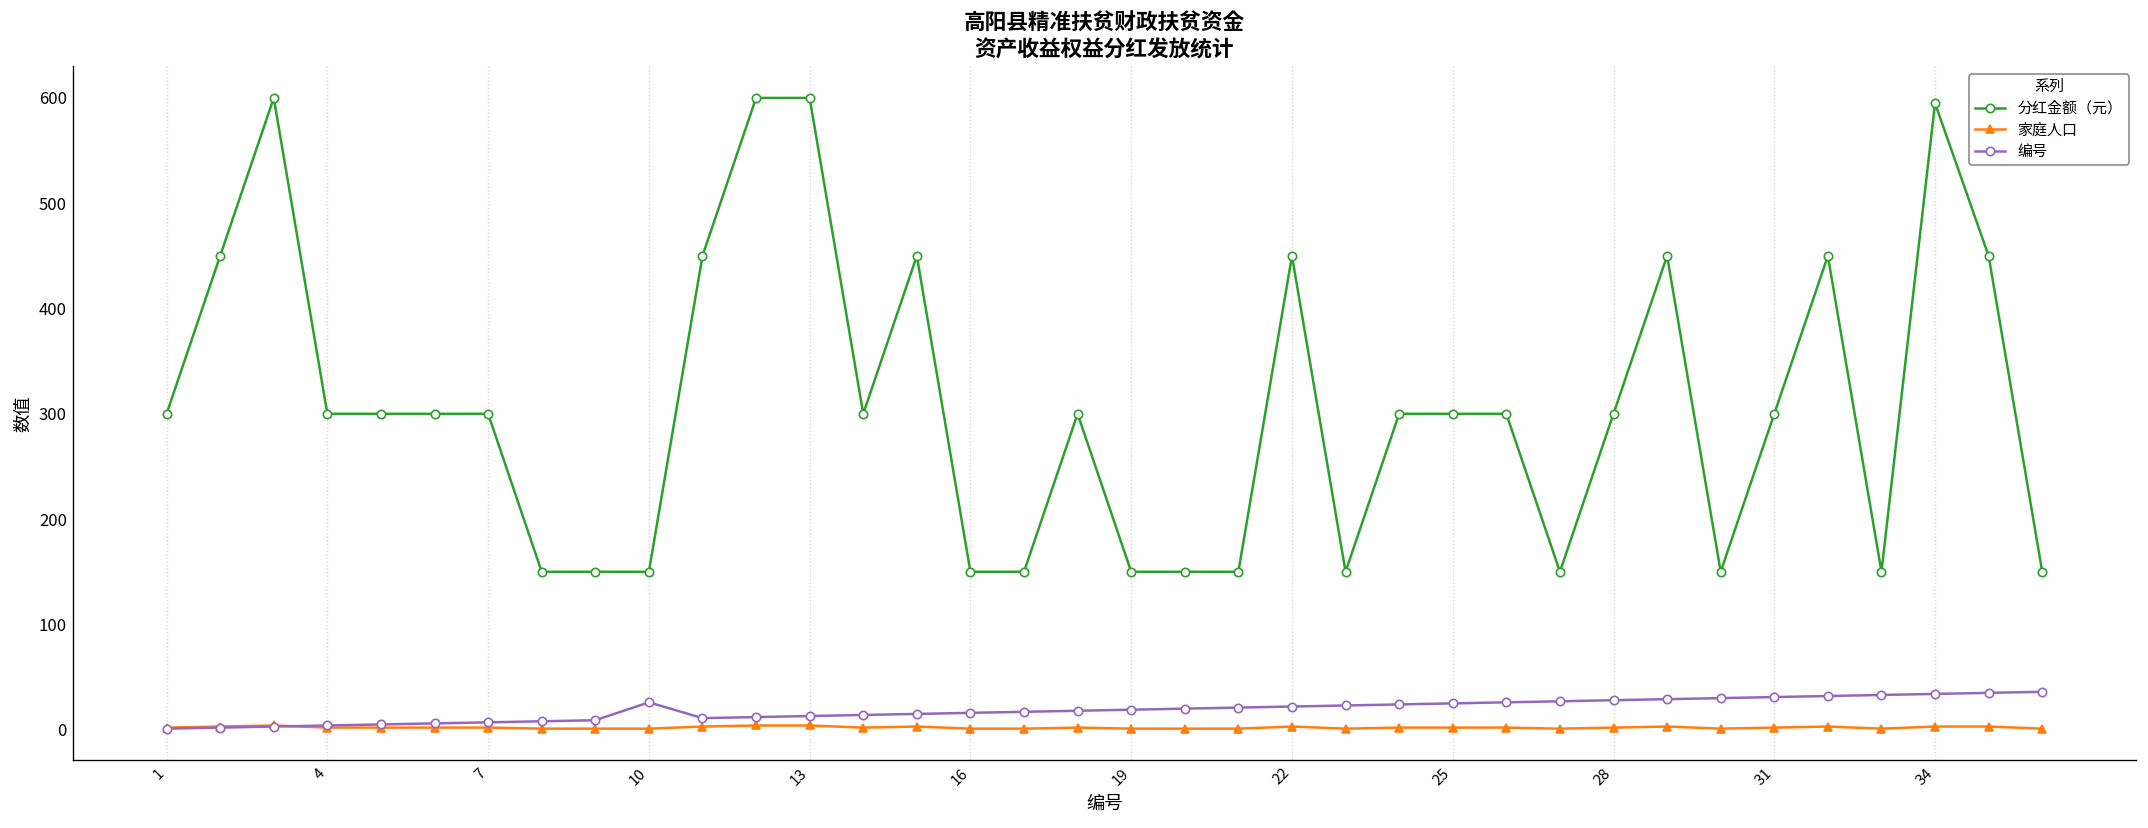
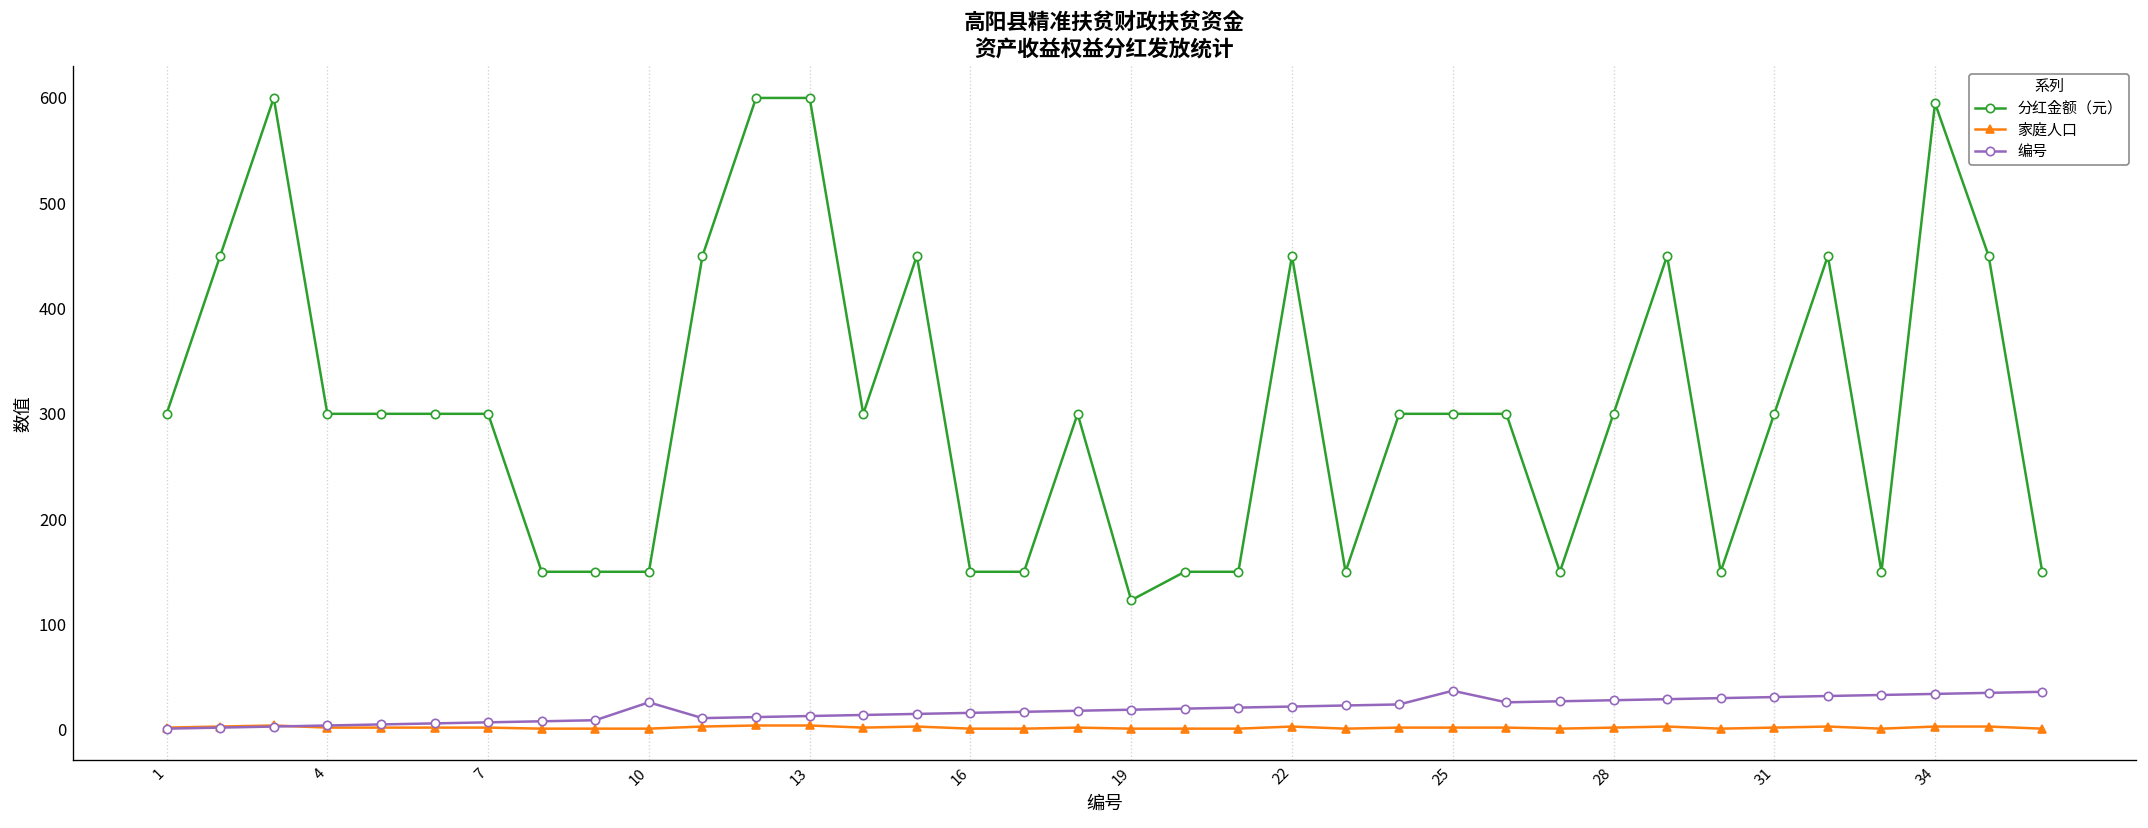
  {
    "分红金额（元）": {
      "1": 300,
      "4": 300,
      "7": 300,
      "10": 150,
      "13": 600,
      "16": 150,
-     "19": 150,
+     "19": 120,
      "22": 450,
      "25": 300,
      "28": 300,
      "31": 300,
      "34": 600
    },
    "家庭人口": {
      "7": 0,
      "10": 0,
      "13": 0,
      "16": 0,
      "19": 0,
      "22": 0,
      "25": 0,
      "28": 0,
      "31": 0,
      "34": 0
    },
    "编号": {
      "7": 10,
      "10": 30,
      "13": 10,
      "16": 20,
      "19": 20,
      "22": 20,
-     "25": 30,
+     "25": 40,
      "28": 30,
      "31": 30,
      "34": 30
    }
  }
